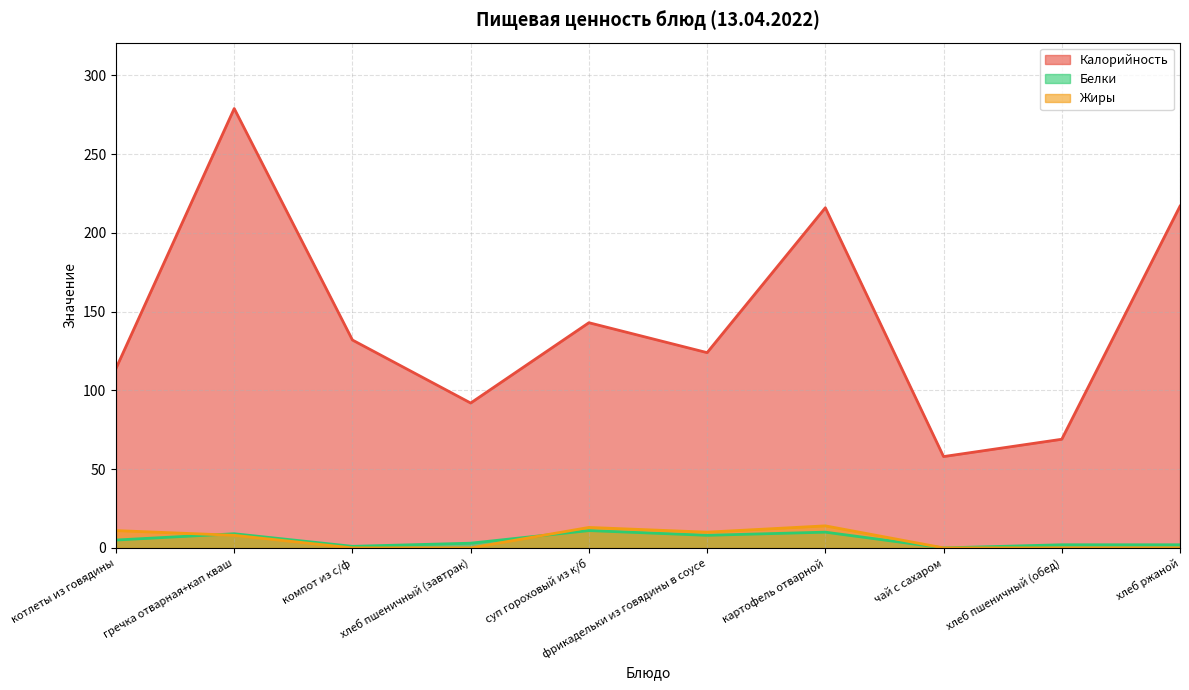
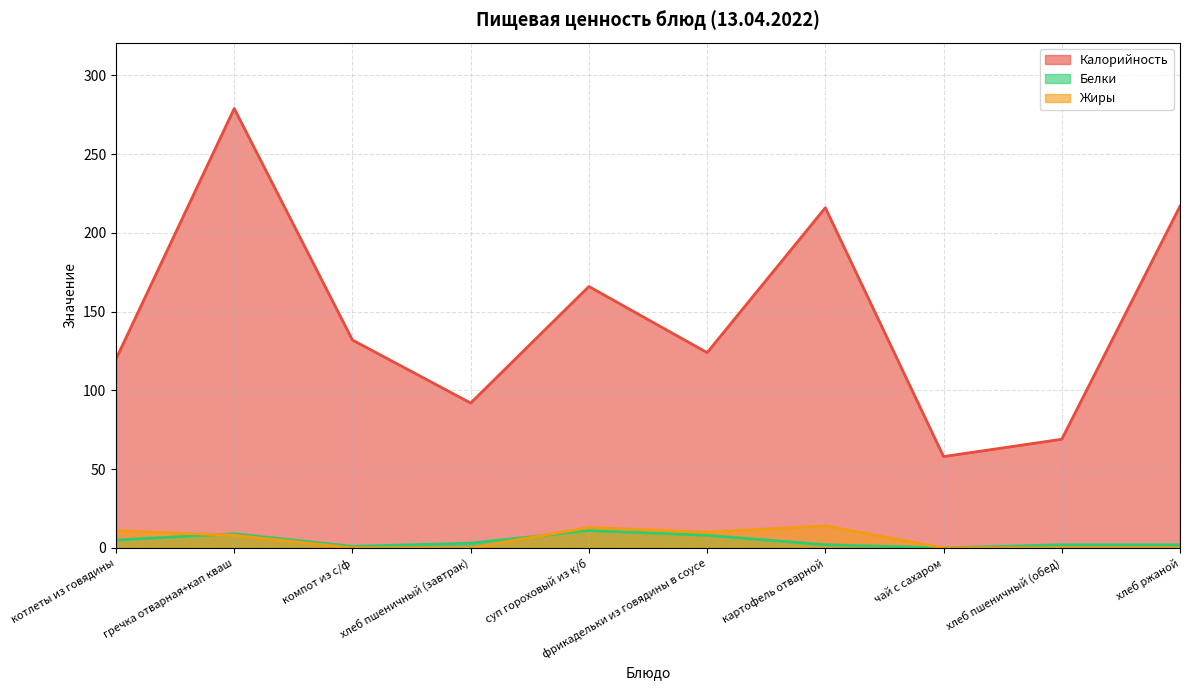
  {
    "Калорийность": {
-     "котлеты из говядины": 114,
+     "котлеты из говядины": 120,
      "гречка отварная+кап кваш": 279,
      "компот из с/ф": 132,
      "хлеб пшеничный (завтрак)": 92,
-     "суп гороховый из к/б": 143,
+     "суп гороховый из к/б": 166,
      "фрикадельки из говядины в соусе": 124,
      "картофель отварной": 216,
      "чай с сахаром": 58,
      "хлеб пшеничный (обед)": 69,
      "хлеб ржаной": 217
    },
    "Белки": {
      "котлеты из говядины": 5,
      "хлеб пшеничный (завтрак)": 3,
      "суп гороховый из к/б": 11,
      "фрикадельки из говядины в соусе": 8,
-     "картофель отварной": 10,
+     "картофель отварной": 2,
      "хлеб пшеничный (обед)": 2,
      "хлеб ржаной": 2
    },
    "Жиры": {
      "котлеты из говядины": 11,
      "хлеб пшеничный (завтрак)": 0,
      "суп гороховый из к/б": 13,
      "фрикадельки из говядины в соусе": 10,
      "картофель отварной": 14,
      "хлеб пшеничный (обед)": 0,
      "хлеб ржаной": 0
    }
  }
